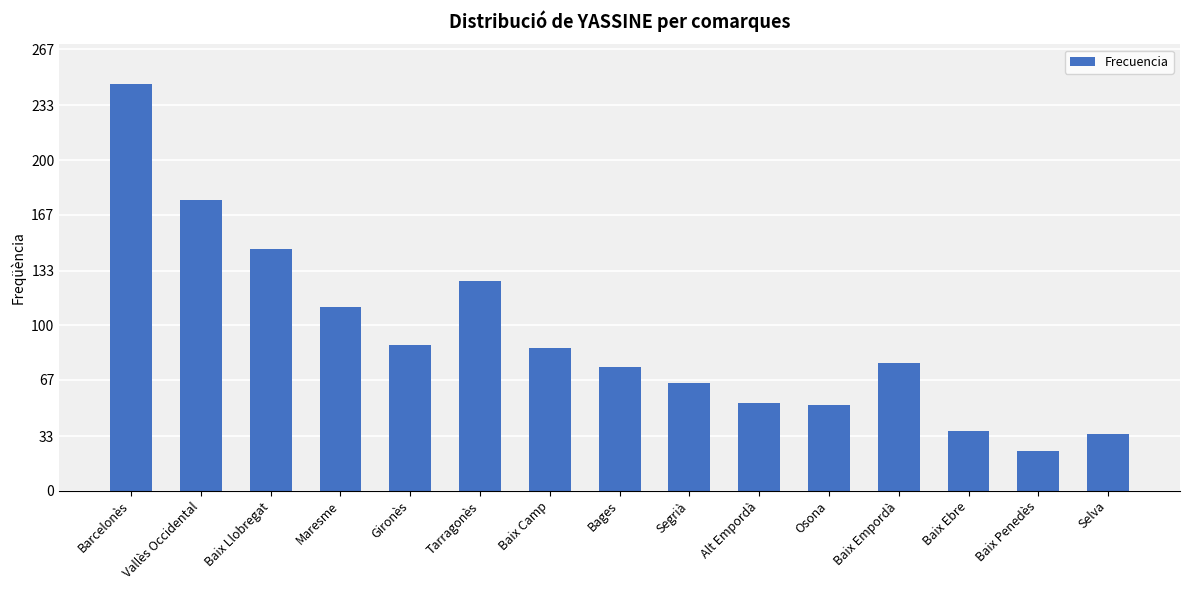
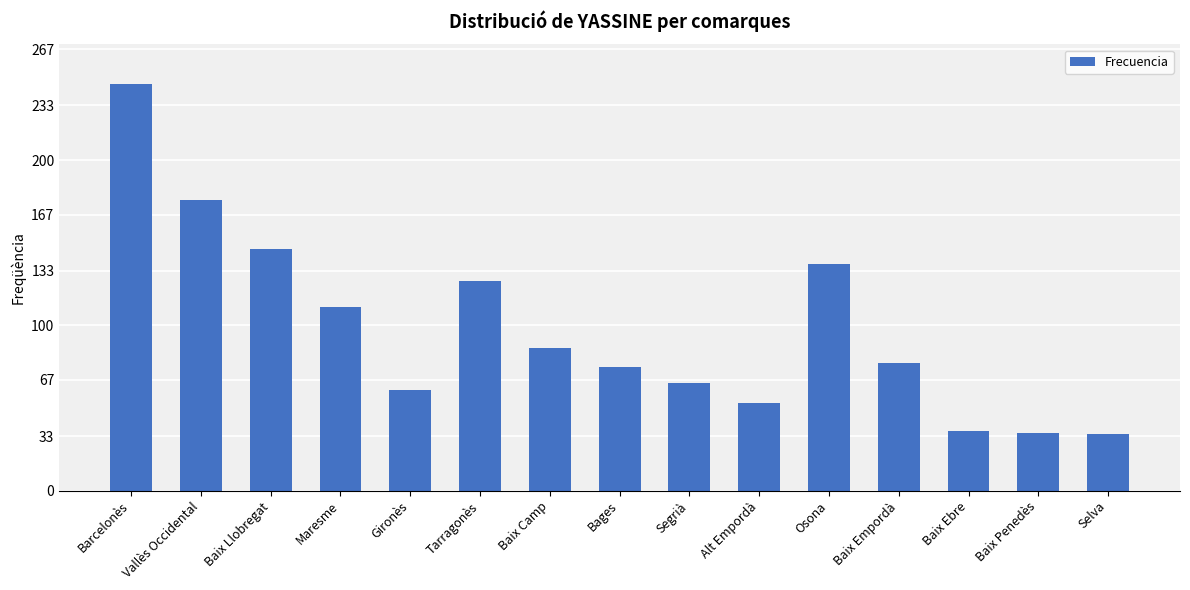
  {
    "Barcelonès": 246,
    "Vallès Occidental": 176,
    "Baix Llobregat": 146,
    "Maresme": 111,
-   "Gironès": 88,
+   "Gironès": 61,
    "Tarragonès": 127,
    "Baix Camp": 86,
    "Bages": 75,
    "Segrià": 65,
    "Alt Empordà": 53,
-   "Osona": 52,
+   "Osona": 137,
    "Baix Empordà": 77,
    "Baix Ebre": 36,
-   "Baix Penedès": 24,
+   "Baix Penedès": 35,
    "Selva": 34
  }
